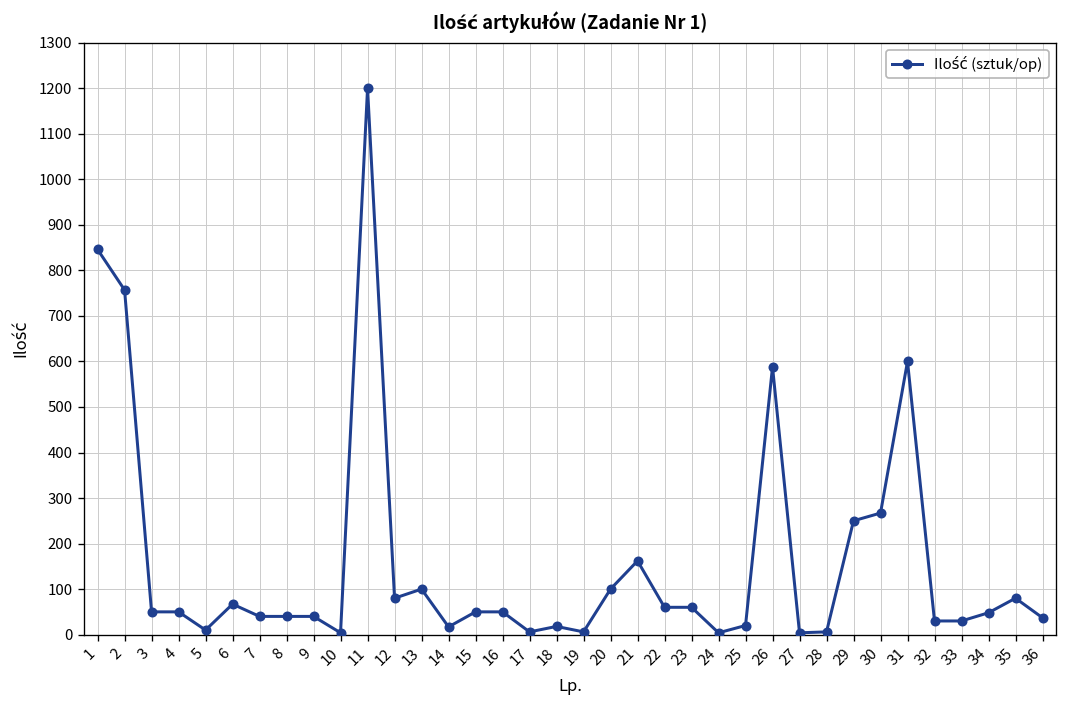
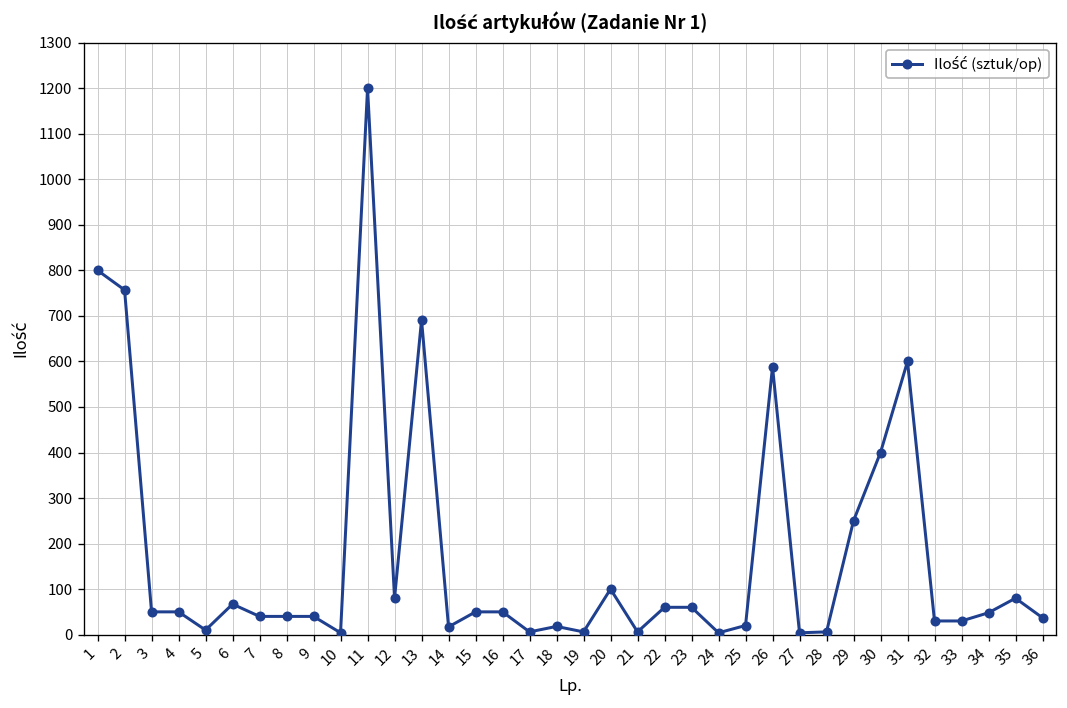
  {
-   "1": 850,
+   "1": 800,
    "2": 760,
    "3": 50,
    "4": 50,
    "5": 10,
    "6": 70,
    "7": 40,
    "8": 40,
    "9": 40,
    "10": 0,
    "11": 1200,
    "12": 80,
-   "13": 100,
+   "13": 690,
    "14": 20,
    "15": 50,
    "16": 50,
    "17": 10,
    "18": 20,
    "19": 10,
    "20": 100,
-   "21": 160,
+   "21": 10,
    "22": 60,
    "23": 60,
    "24": 0,
    "25": 20,
    "26": 590,
    "27": 0,
    "28": 10,
    "29": 250,
-   "30": 270,
+   "30": 400,
    "31": 600,
    "32": 30,
    "33": 30,
    "34": 50,
    "35": 80,
    "36": 40
  }
